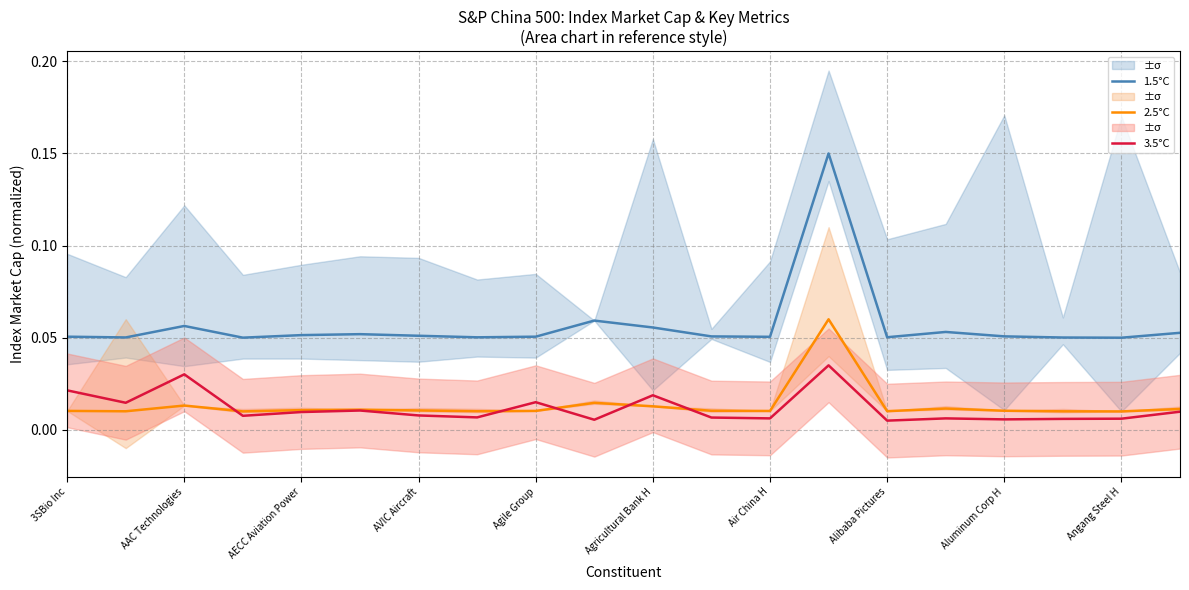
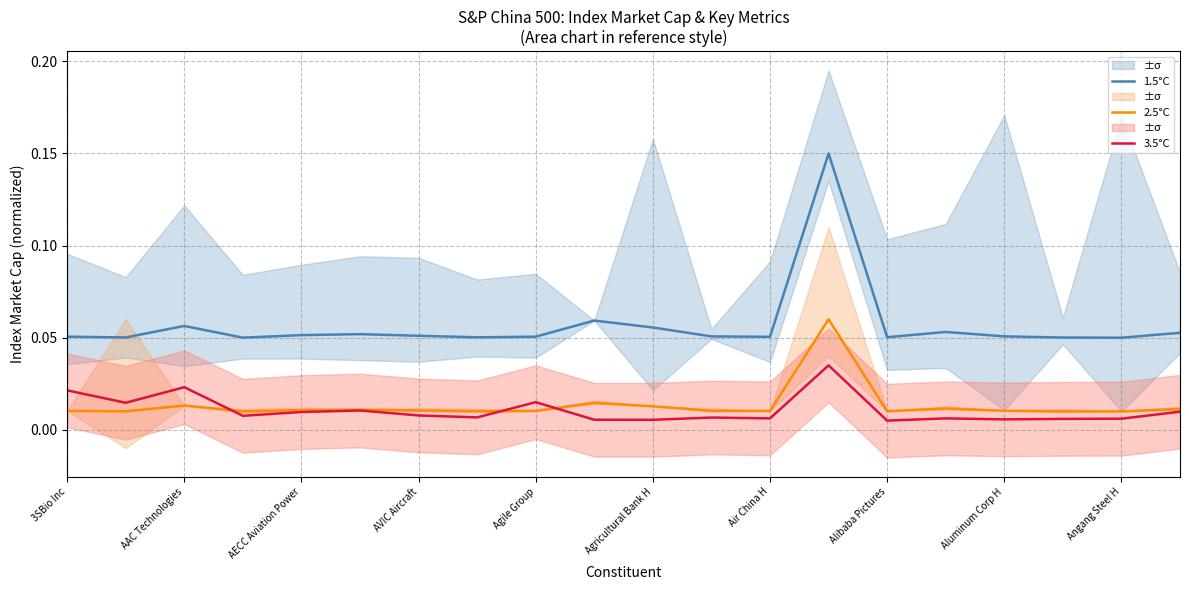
  {
    "3.5°C": {
      "3SBio Inc": 0.021,
-     "AAC Technologies": 0.030,
+     "AAC Technologies": 0.023,
      "AVIC Aircraft": 0.008,
      "Agile Group": 0.015,
-     "Agricultural Bank H": 0.019,
+     "Agricultural Bank H": 0.005,
      "Air China H": 0.006,
      "Alibaba Pictures": 0.005,
      "Aluminum Corp H": 0.006,
      "Angang Steel H": 0.006
    }
  }
